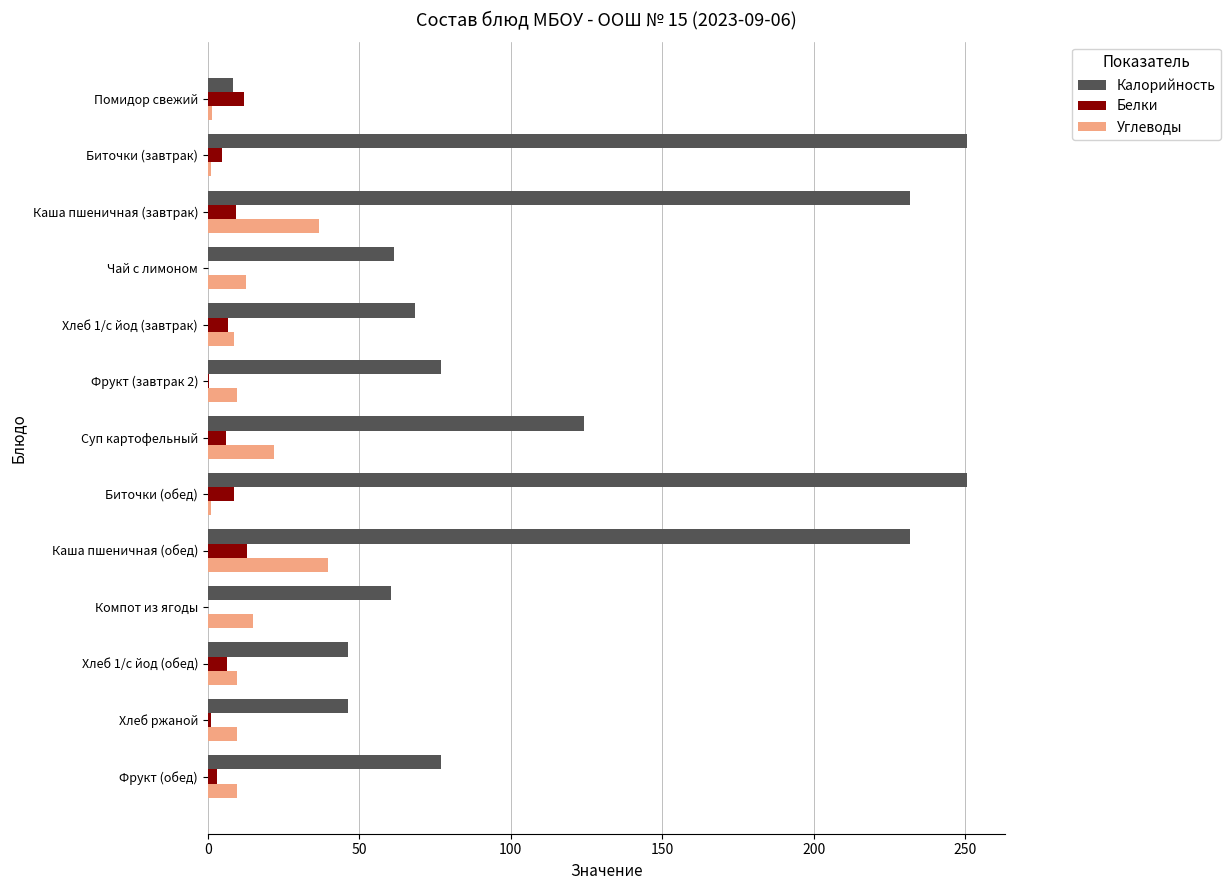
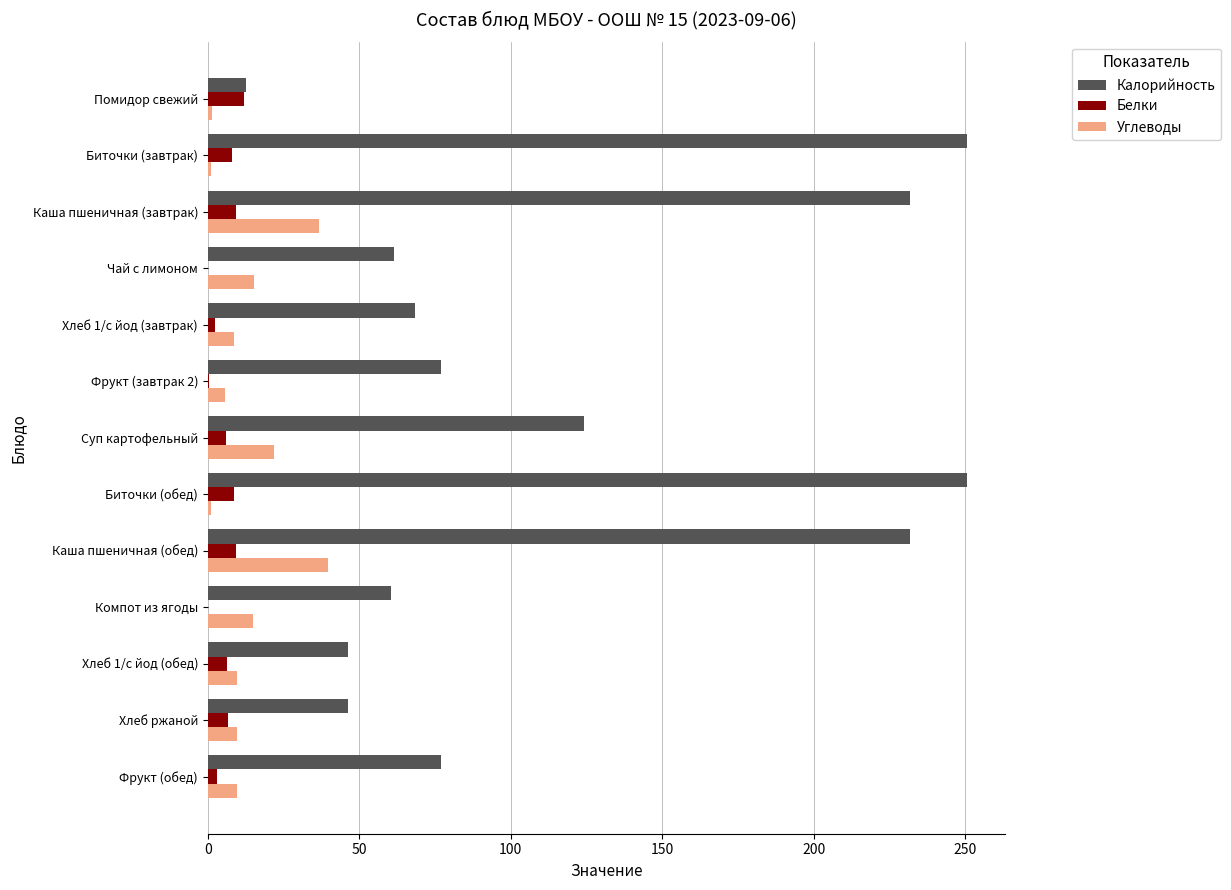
  {
    "Калорийность": {
-     "Помидор свежий": 8,
+     "Помидор свежий": 13,
      "Биточки (завтрак)": 251,
      "Каша пшеничная (завтрак)": 232,
      "Чай с лимоном": 62,
      "Хлеб 1/с йод (завтрак)": 68,
      "Фрукт (завтрак 2)": 77,
      "Суп картофельный": 124,
      "Биточки (обед)": 251,
      "Каша пшеничная (обед)": 232,
      "Компот из ягоды": 61,
      "Хлеб 1/с йод (обед)": 46,
      "Хлеб ржаной": 46,
      "Фрукт (обед)": 77
    },
    "Белки": {
      "Помидор свежий": 12,
-     "Биточки (завтрак)": 5,
+     "Биточки (завтрак)": 8,
      "Каша пшеничная (завтрак)": 9,
-     "Хлеб 1/с йод (завтрак)": 7,
+     "Хлеб 1/с йод (завтрак)": 3,
      "Суп картофельный": 6,
      "Биточки (обед)": 9,
-     "Каша пшеничная (обед)": 13,
+     "Каша пшеничная (обед)": 9,
      "Хлеб 1/с йод (обед)": 6,
-     "Хлеб ржаной": 1,
+     "Хлеб ржаной": 7,
      "Фрукт (обед)": 3
    },
    "Углеводы": {
      "Помидор свежий": 1,
      "Биточки (завтрак)": 1,
      "Каша пшеничная (завтрак)": 37,
-     "Чай с лимоном": 13,
+     "Чай с лимоном": 15,
      "Хлеб 1/с йод (завтрак)": 9,
-     "Фрукт (завтрак 2)": 10,
+     "Фрукт (завтрак 2)": 6,
      "Суп картофельный": 22,
      "Биточки (обед)": 1,
      "Каша пшеничная (обед)": 40,
      "Компот из ягоды": 15,
      "Хлеб 1/с йод (обед)": 10,
      "Хлеб ржаной": 10,
      "Фрукт (обед)": 10
    }
  }
